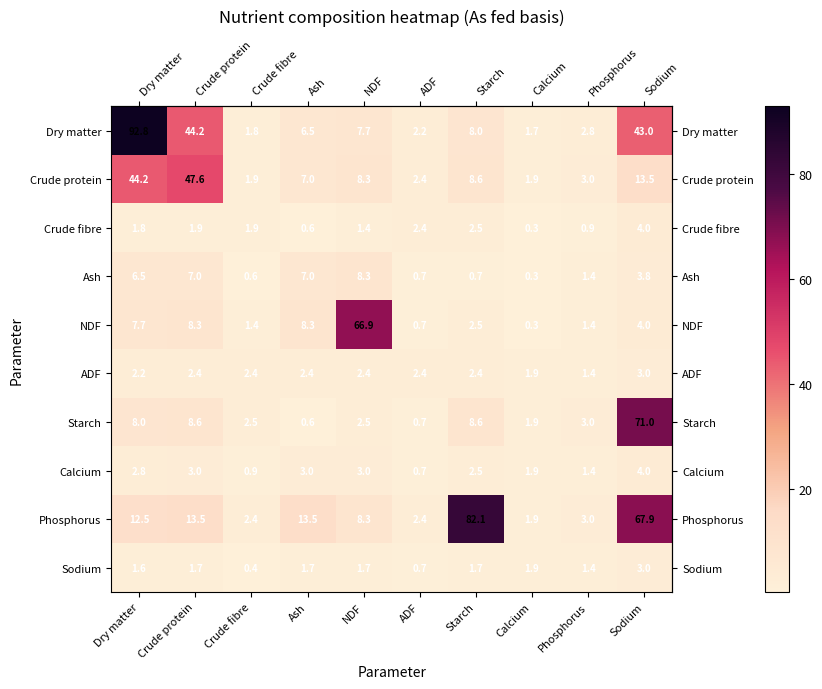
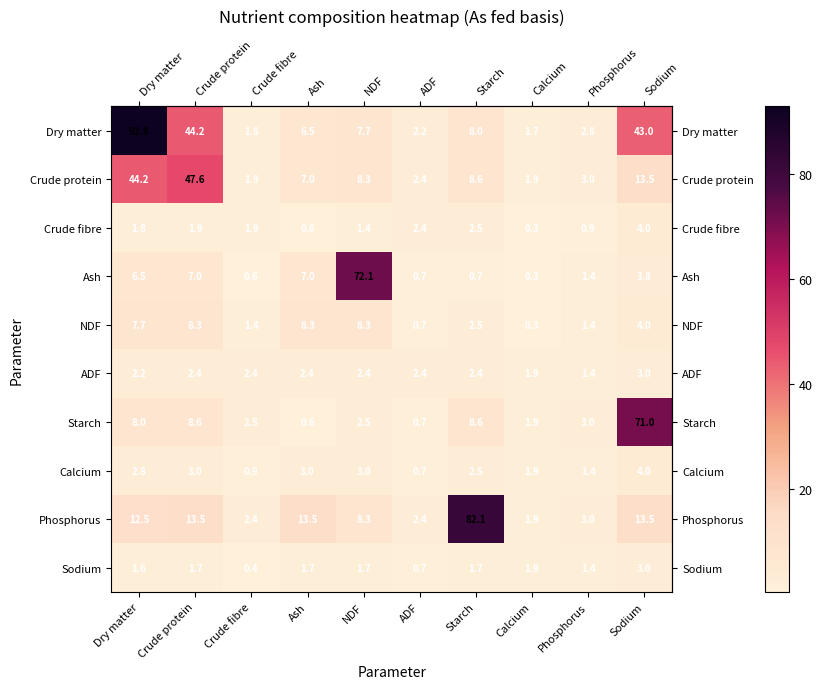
  {
    "Dry matter": {
      "Crude protein": 44.2,
      "Sodium": 43.0
    },
    "Crude protein": {
      "Dry matter": 44.2,
      "Crude protein": 47.6,
      "NDF": 8.3,
      "Starch": 8.6,
      "Sodium": 13.5
    },
    "Ash": {
-     "NDF": 8.3
+     "NDF": 72.1
    },
    "NDF": {
      "Crude protein": 8.3,
      "Ash": 8.3,
-     "NDF": 66.9
+     "NDF": 8.3
    },
    "Starch": {
      "Crude protein": 8.6,
      "Starch": 8.6,
      "Sodium": 71.0
    },
    "Phosphorus": {
      "Dry matter": 12.5,
      "Crude protein": 13.5,
      "Ash": 13.5,
      "NDF": 8.3,
      "Starch": 82.1,
-     "Sodium": 67.9
+     "Sodium": 13.5
    }
  }
